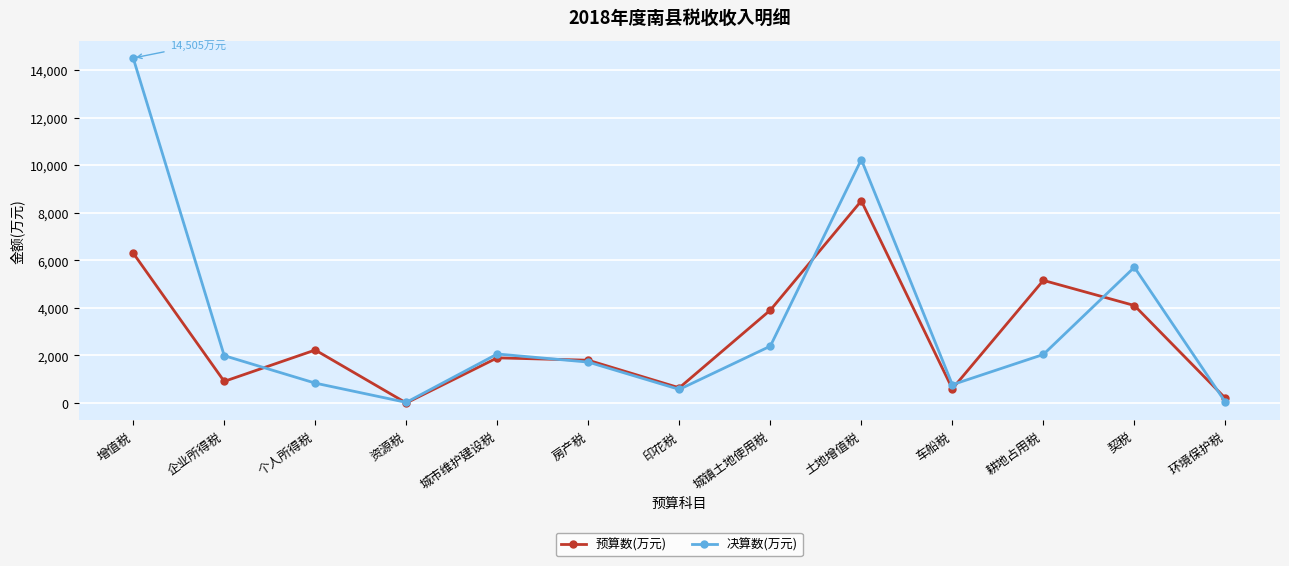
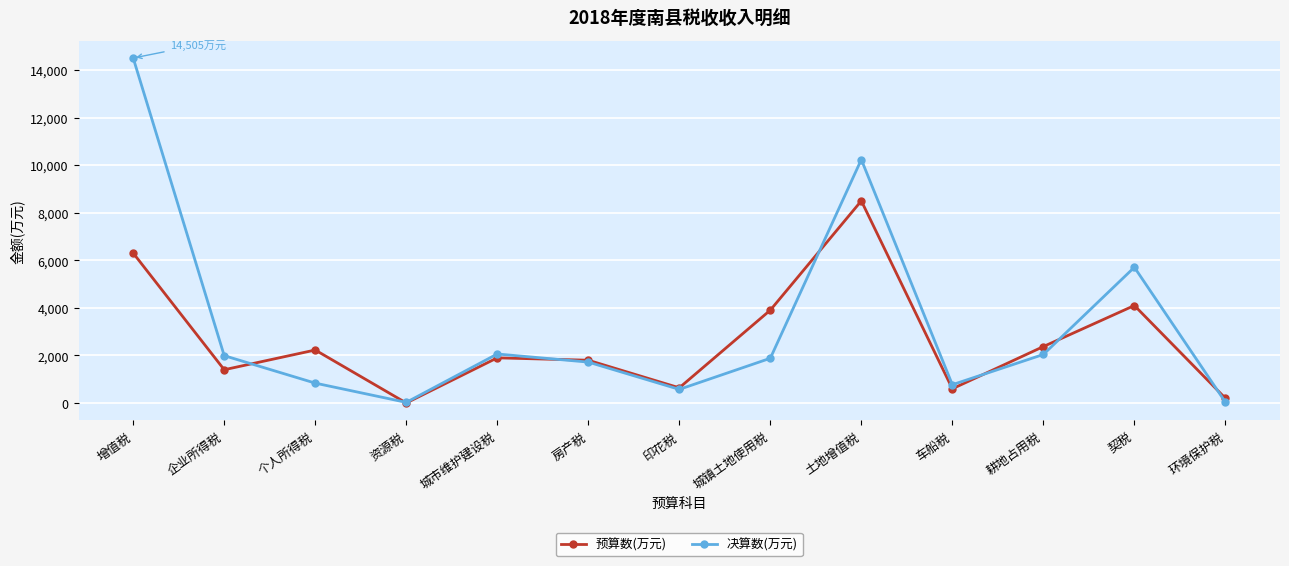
  {
    "预算数(万元)": {
      "增值税": "6,300",
-     "企业所得税": "900",
+     "企业所得税": "1,400",
      "个人所得税": "2,200",
      "城市维护建设税": "1,900",
      "城镇土地使用税": "3,900",
      "土地增值税": "8,500",
      "车船税": "600",
-     "耕地占用税": "5,200",
+     "耕地占用税": "2,400",
      "契税": "4,100",
      "环境保护税": "200"
    },
    "决算数(万元)": {
      "企业所得税": "2,000",
      "个人所得税": "800",
      "城市维护建设税": "2,100",
-     "城镇土地使用税": "2,400",
+     "城镇土地使用税": "1,900",
      "土地增值税": "10,200",
      "车船税": "800",
      "耕地占用税": "2,000",
      "契税": "5,700",
      "环境保护税": "0"
    }
  }
